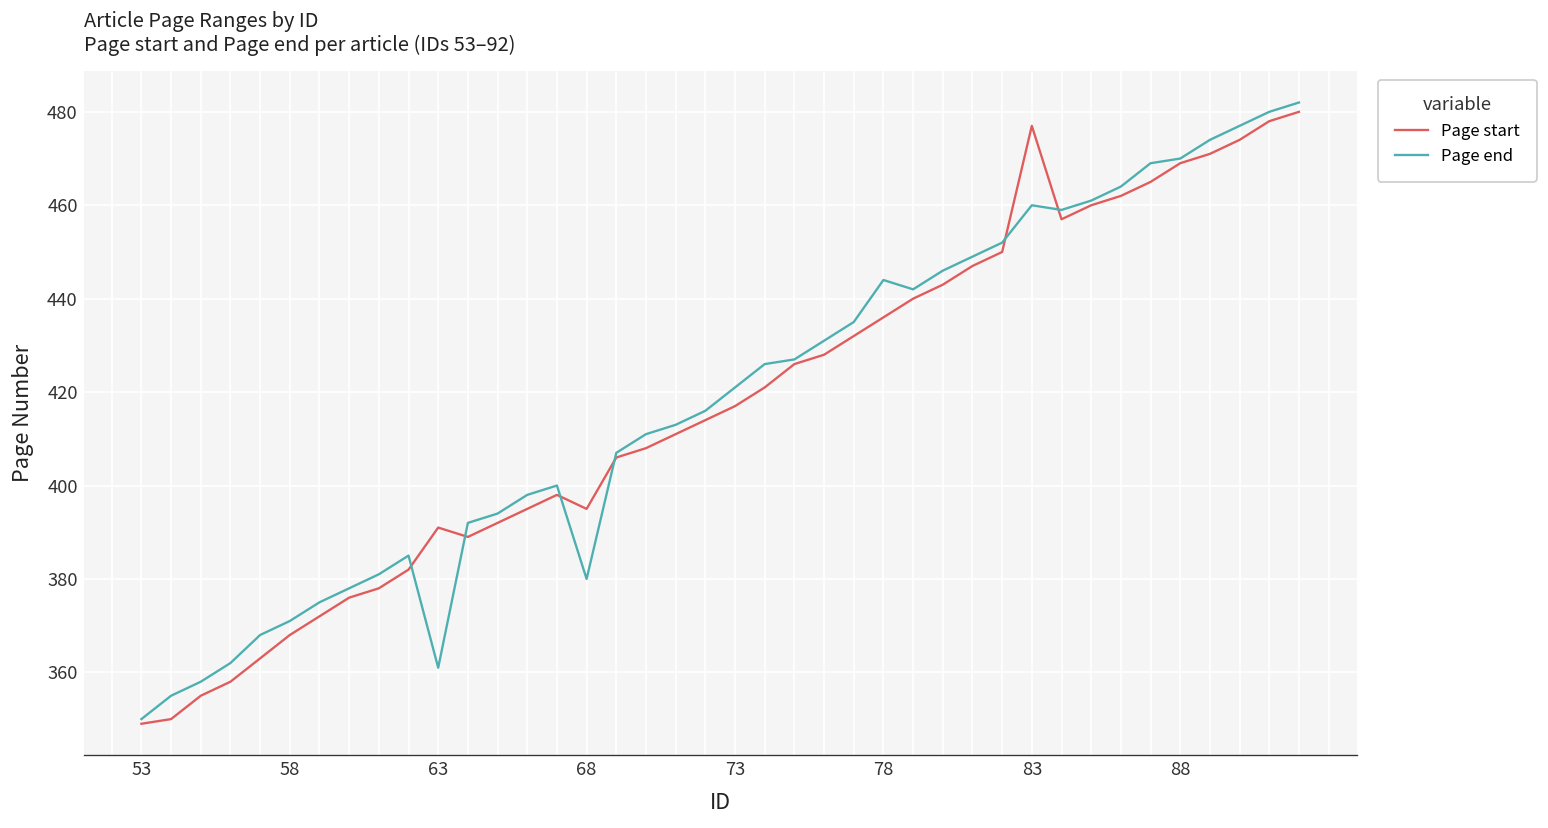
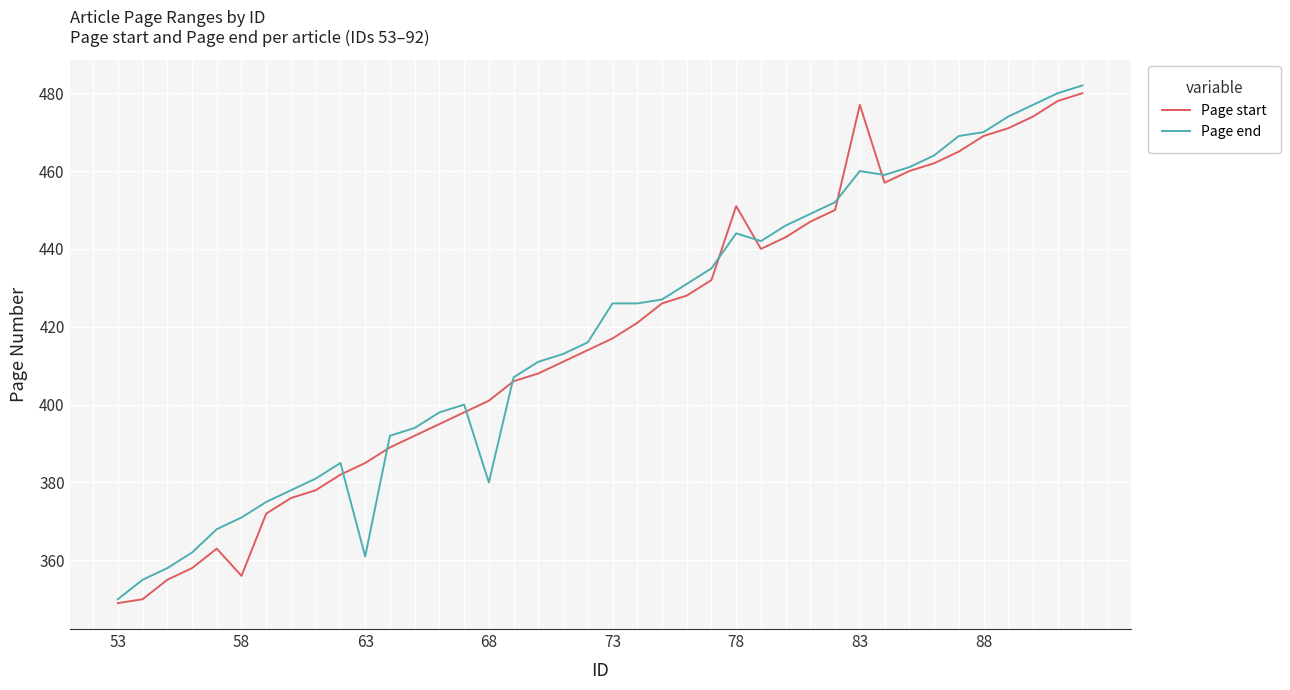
  {
    "Page start": {
      "53": 349,
-     "58": 368,
-     "63": 391,
-     "68": 395,
+     "58": 356,
+     "63": 385,
+     "68": 401,
      "73": 417,
-     "78": 436,
+     "78": 451,
      "83": 477,
      "88": 469
    },
    "Page end": {
      "53": 350,
      "58": 371,
      "63": 361,
      "68": 380,
-     "73": 421,
+     "73": 426,
      "78": 444,
      "83": 460,
      "88": 470
    }
  }
